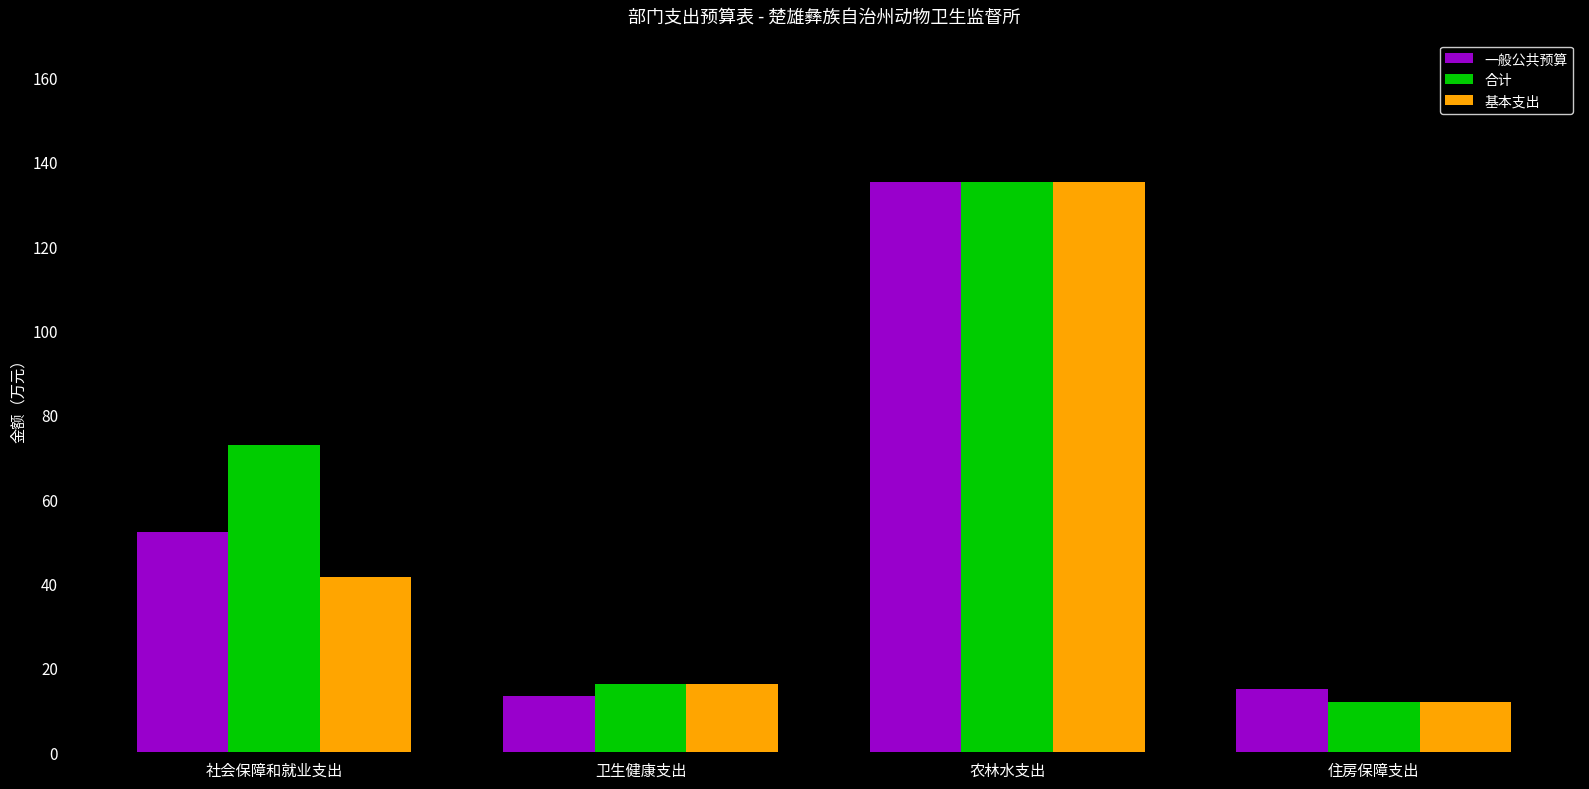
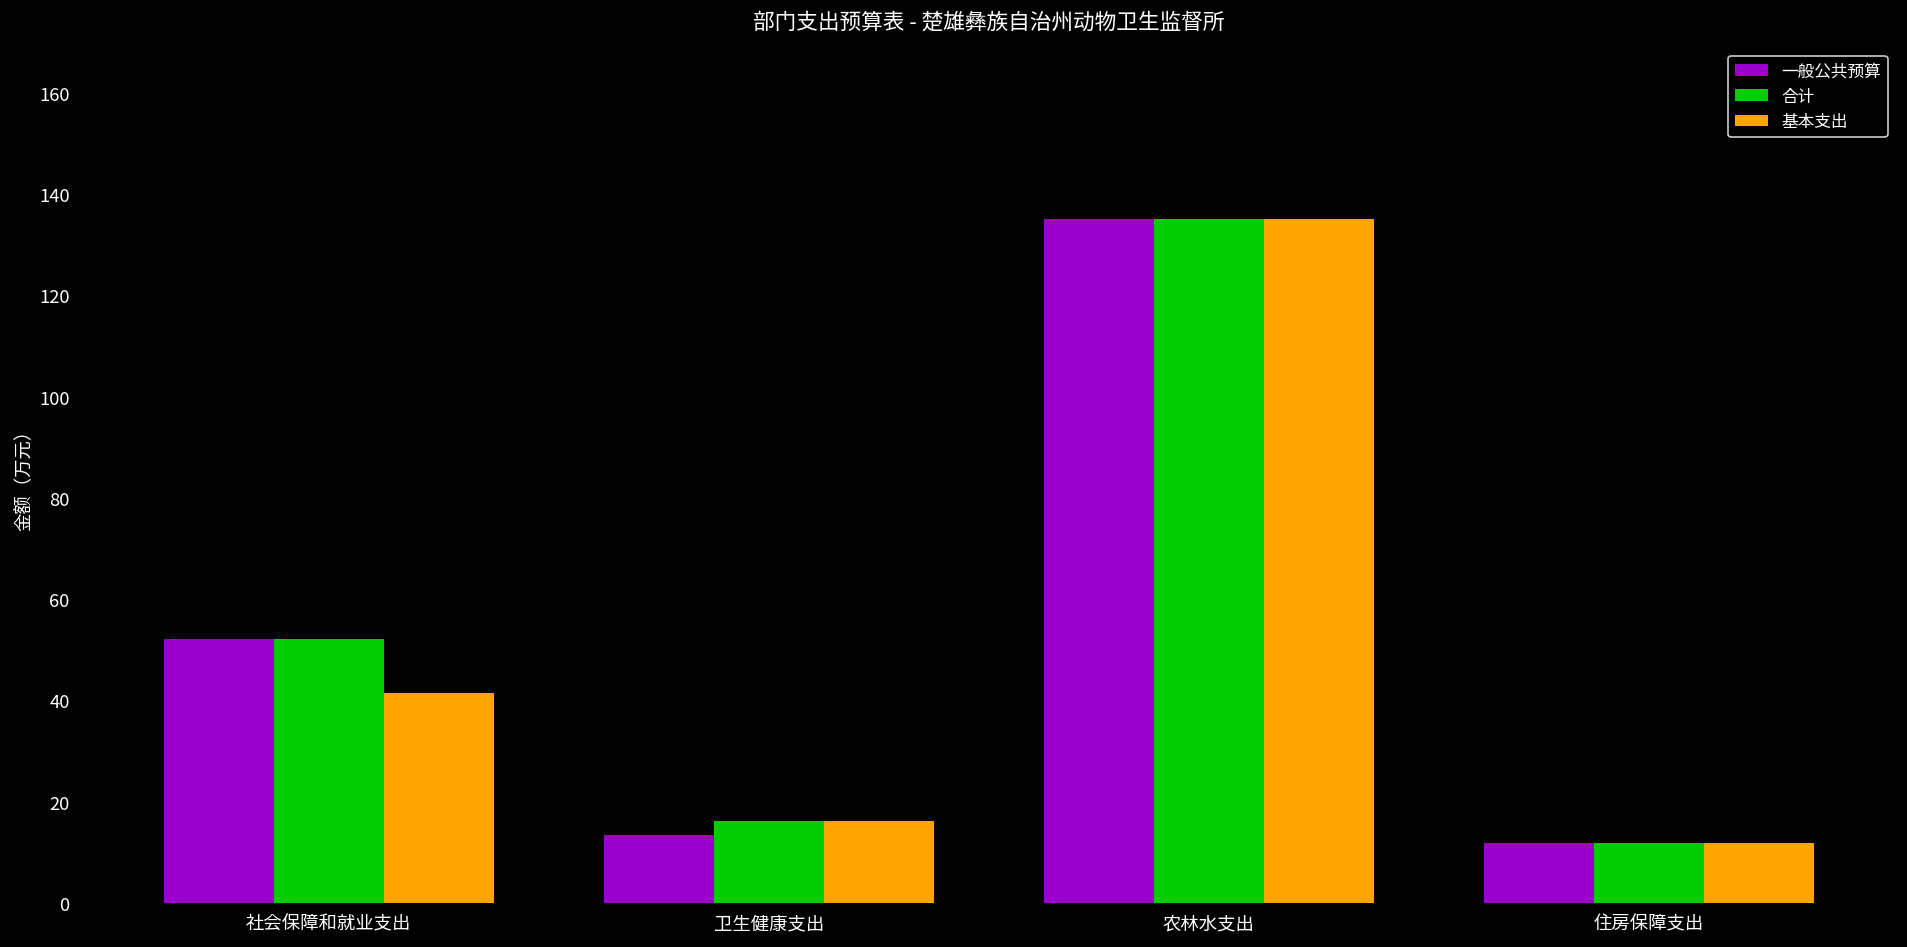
  {
    "一般公共预算": {
      "社会保障和就业支出": 52,
      "卫生健康支出": 13,
      "农林水支出": 135,
-     "住房保障支出": 15
+     "住房保障支出": 12
    },
    "合计": {
-     "社会保障和就业支出": 73,
+     "社会保障和就业支出": 52,
      "卫生健康支出": 16,
      "农林水支出": 135,
      "住房保障支出": 12
    },
    "基本支出": {
      "社会保障和就业支出": 41,
      "卫生健康支出": 16,
      "农林水支出": 135,
      "住房保障支出": 12
    }
  }
